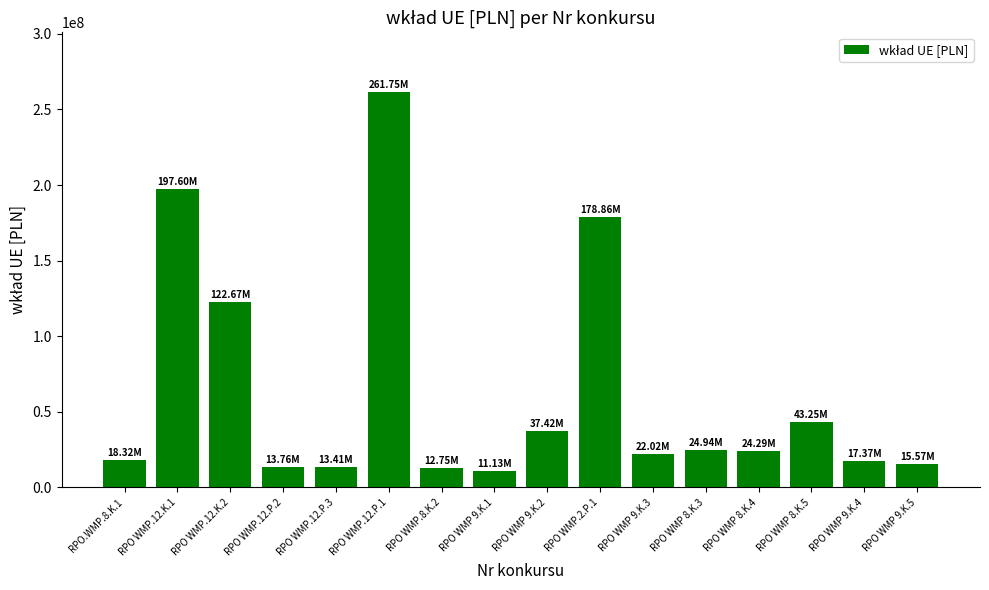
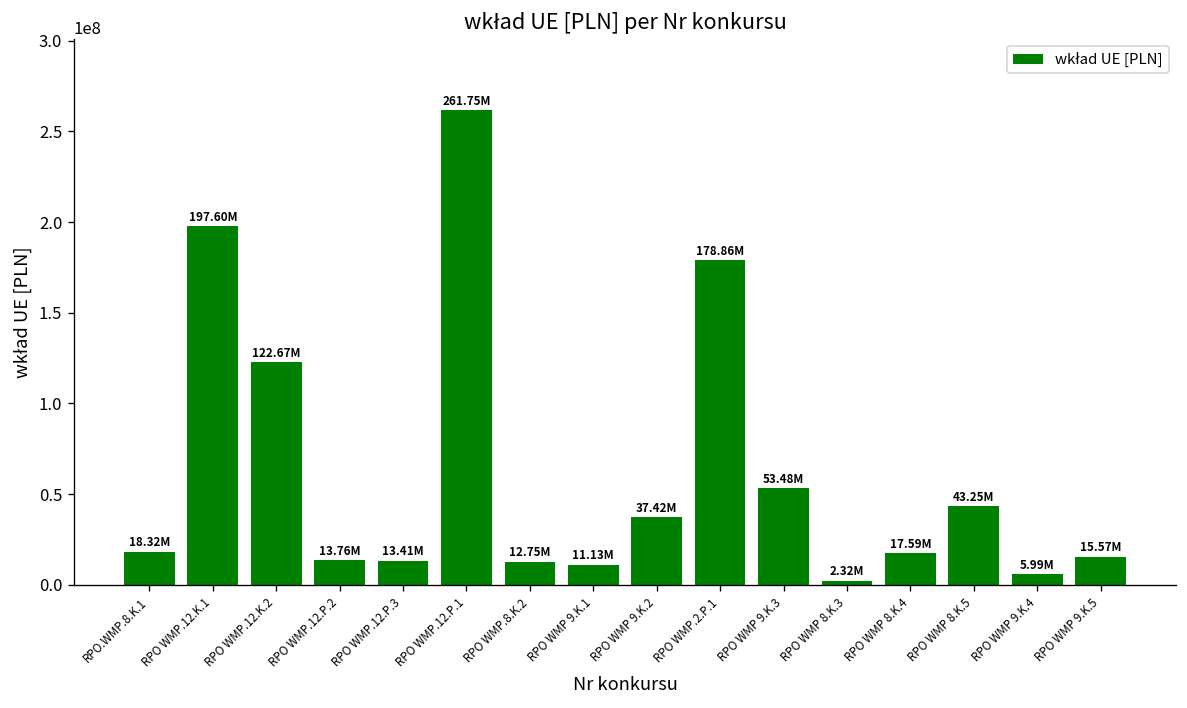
  {
    "RPO.WMP.8.K.1": "18.32M",
    "RPO WMP.12.K.1": "197.60M",
    "RPO WMP.12.K.2": "122.67M",
    "RPO WMP.12.P.2": "13.76M",
    "RPO WMP.12.P.3": "13.41M",
    "RPO WMP.12.P.1": "261.75M",
    "RPO WMP.8.K.2": "12.75M",
    "RPO WMP 9.K.1": "11.13M",
    "RPO WMP 9.K.2": "37.42M",
    "RPO WMP.2.P.1": "178.86M",
-   "RPO WMP 9.K.3": "22.02M",
-   "RPO WMP 8.K.3": "24.94M",
-   "RPO WMP 8.K.4": "24.29M",
+   "RPO WMP 9.K.3": "53.48M",
+   "RPO WMP 8.K.3": "2.32M",
+   "RPO WMP 8.K.4": "17.59M",
    "RPO WMP 8.K.5": "43.25M",
-   "RPO WMP 9.K.4": "17.37M",
+   "RPO WMP 9.K.4": "5.99M",
    "RPO WMP 9.K.5": "15.57M"
  }
